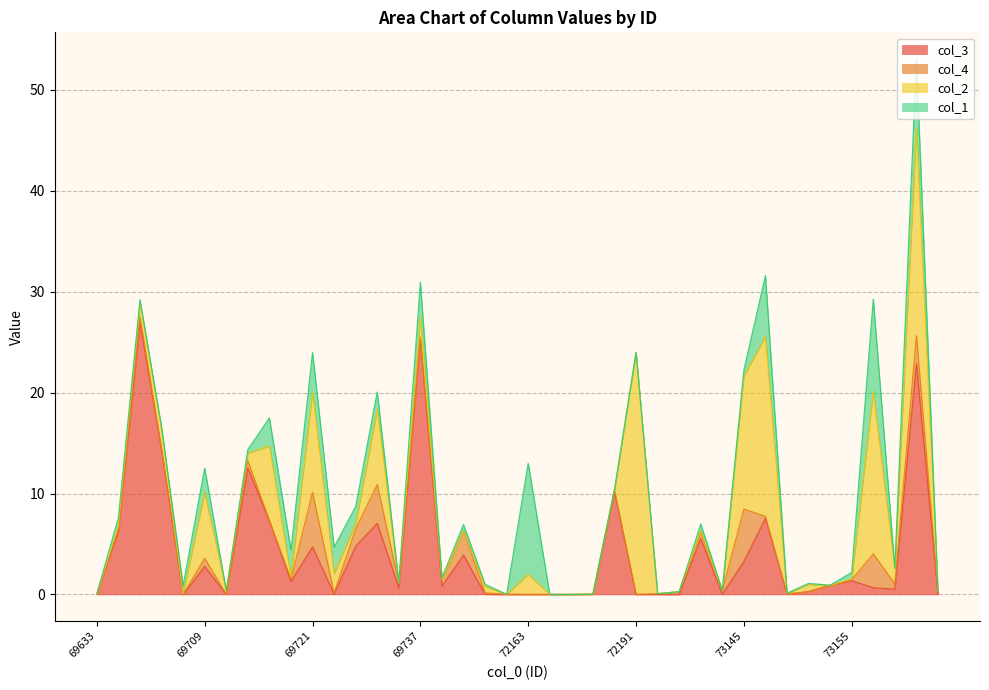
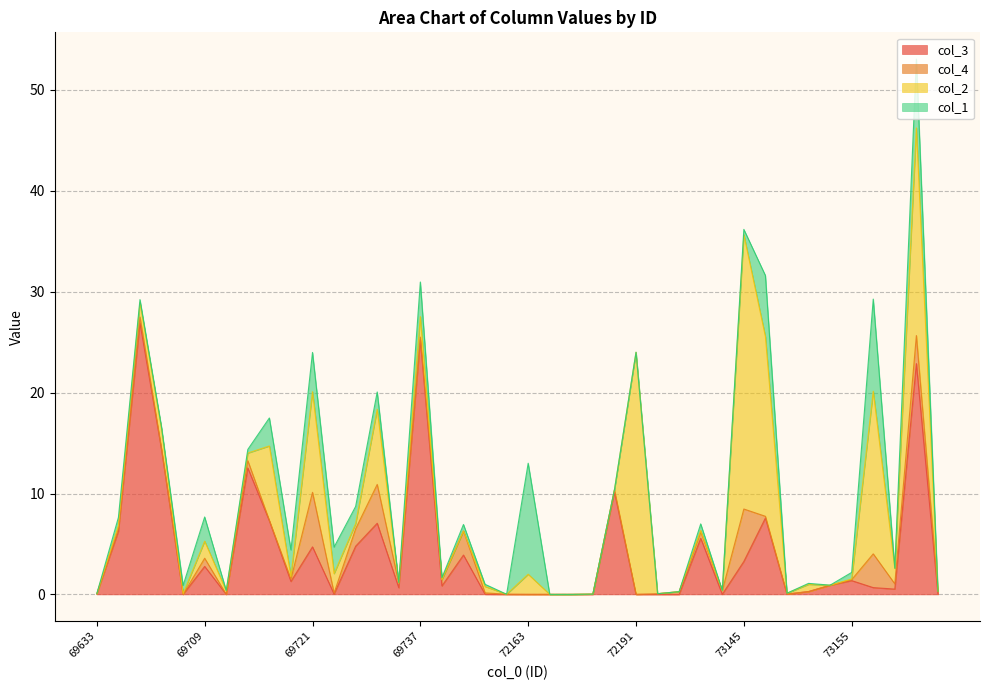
  {
    "col_2": {
-     "69709": 6.5,
+     "69709": 1.7,
      "69721": 10.0,
      "69737": 2.0,
      "72163": 2.0,
-     "73145": 13.2
+     "73145": 27.2
    },
    "col_1": {
      "69709": 2.4,
      "69721": 3.9,
      "69737": 3.4,
      "72163": 11.0,
      "73145": 0.5,
      "73155": 0.6
    }
  }
